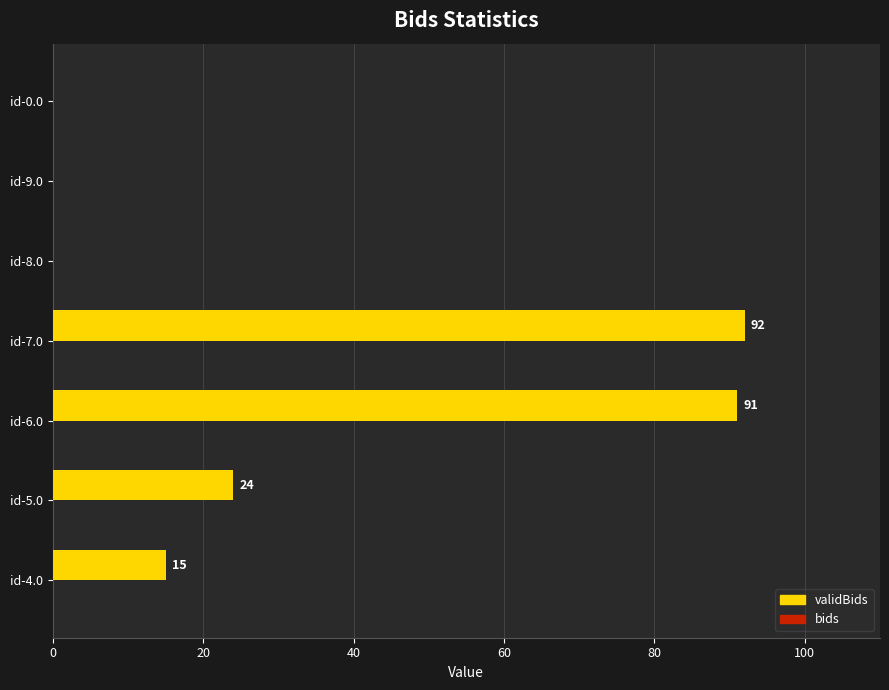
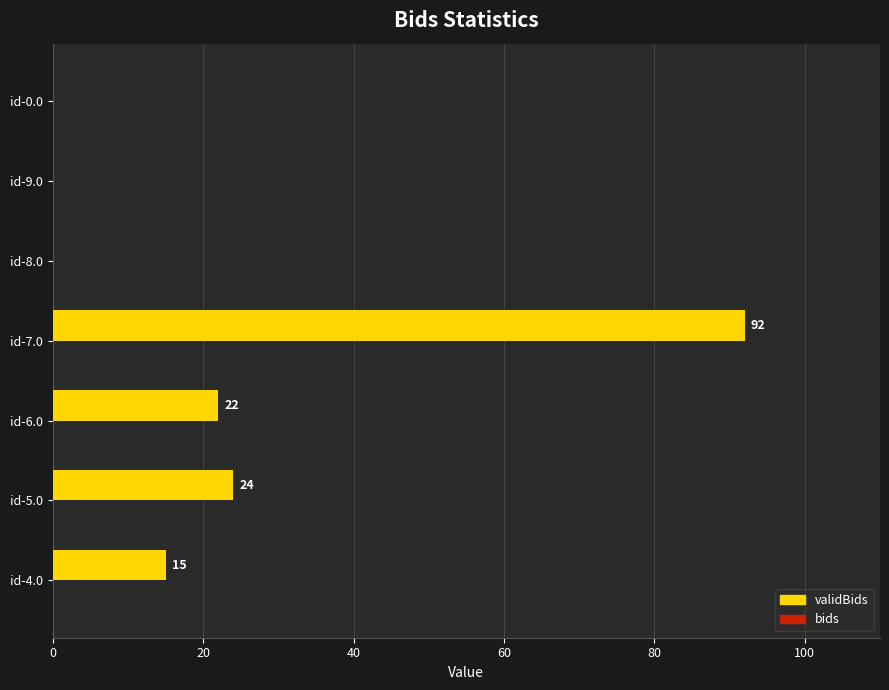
  {
    "validBids": {
      "id-7.0": 92,
-     "id-6.0": 91,
+     "id-6.0": 22,
      "id-5.0": 24,
      "id-4.0": 15
    },
    "bids": {
      "id-0.0": 0,
      "id-9.0": 0,
      "id-8.0": 0,
      "id-7.0": 0,
      "id-6.0": 0,
      "id-5.0": 0,
      "id-4.0": 0
    }
  }
